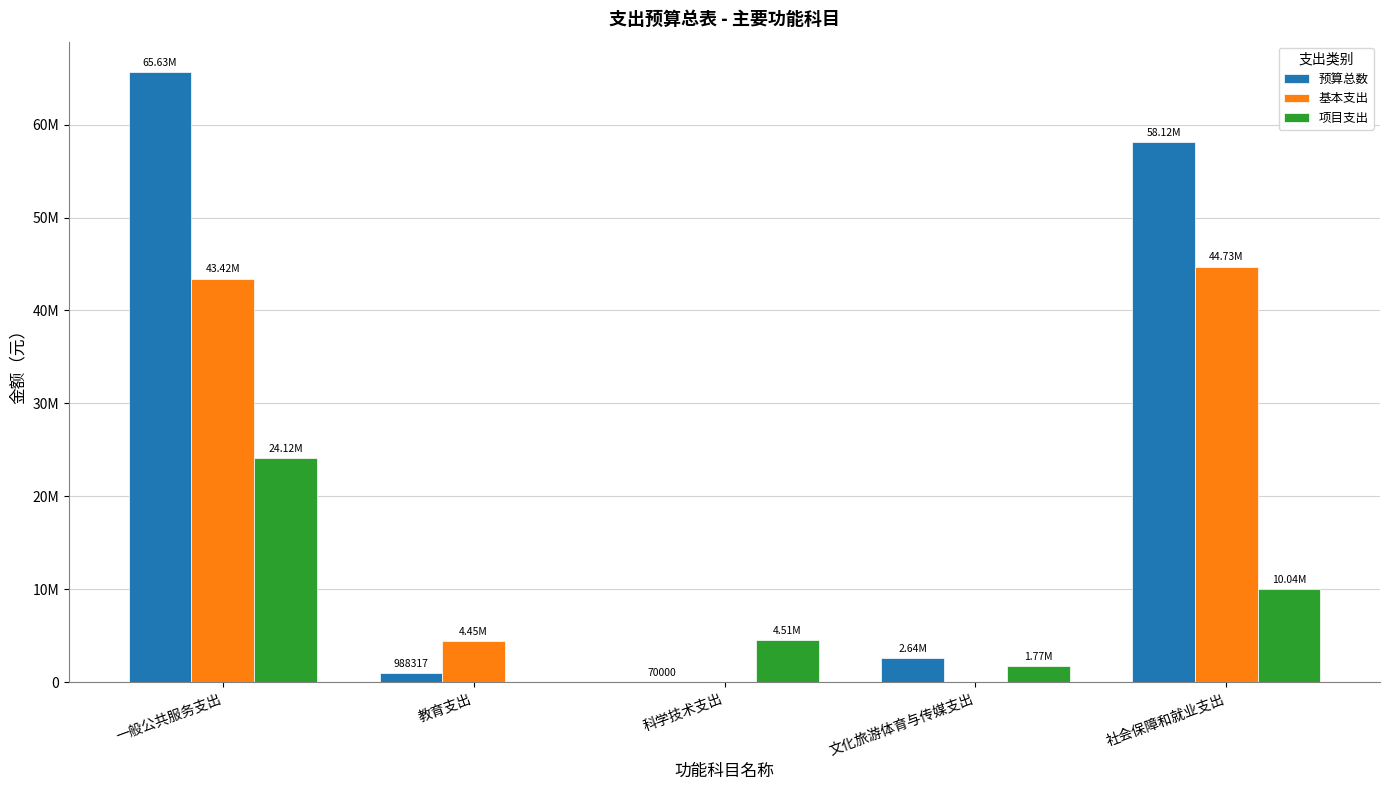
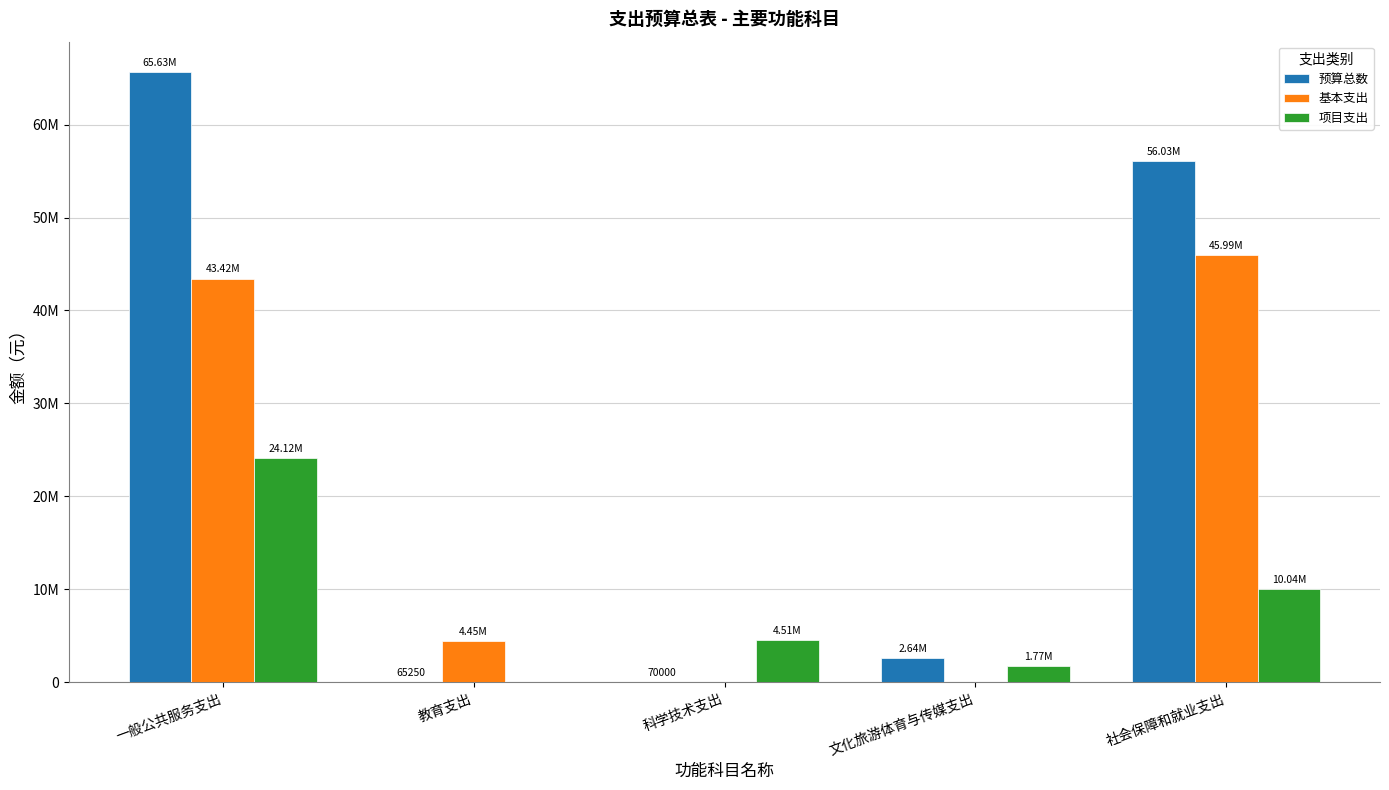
  {
    "预算总数": {
      "一般公共服务支出": "65.63M",
-     "教育支出": "988317",
+     "教育支出": "65250",
      "科学技术支出": "70000",
      "文化旅游体育与传媒支出": "2.64M",
-     "社会保障和就业支出": "58.12M"
+     "社会保障和就业支出": "56.03M"
    },
    "基本支出": {
      "一般公共服务支出": "43.42M",
      "教育支出": "4.45M",
-     "社会保障和就业支出": "44.73M"
+     "社会保障和就业支出": "45.99M"
    },
    "项目支出": {
      "一般公共服务支出": "24.12M",
      "科学技术支出": "4.51M",
      "文化旅游体育与传媒支出": "1.77M",
      "社会保障和就业支出": "10.04M"
    }
  }
